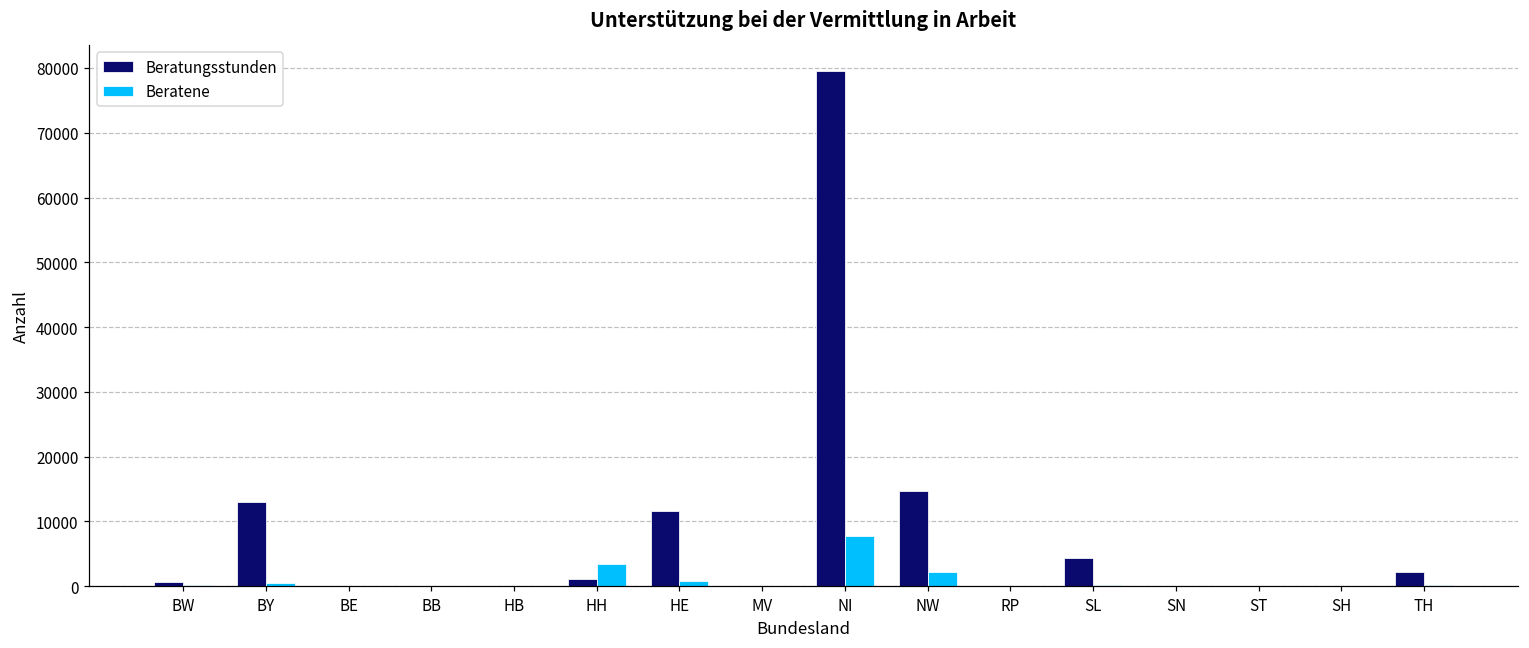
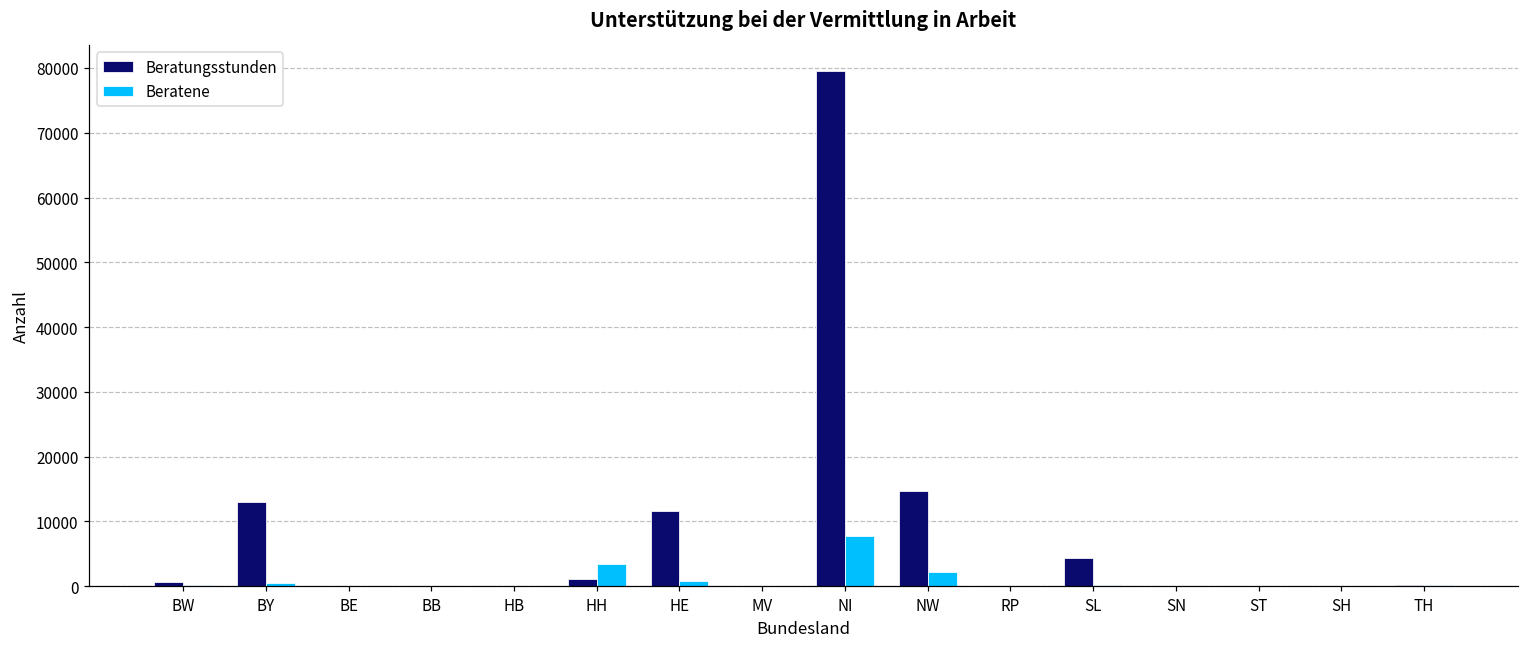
  {
    "Beratungsstunden": {
      "BW": 1000,
      "BY": 13000,
      "BE": 0,
      "HB": 0,
      "HH": 1000,
      "HE": 12000,
      "NI": 80000,
      "NW": 15000,
      "SL": 4000,
      "SN": 0,
      "ST": 0,
      "SH": 0,
-     "TH": 2000
+     "TH": 0
    },
    "Beratene": {
      "BY": 0,
      "BE": 0,
      "HB": 0,
      "HH": 3000,
      "HE": 1000,
      "NI": 8000,
      "NW": 2000,
      "SN": 0,
      "ST": 0,
      "SH": 0
    }
  }
